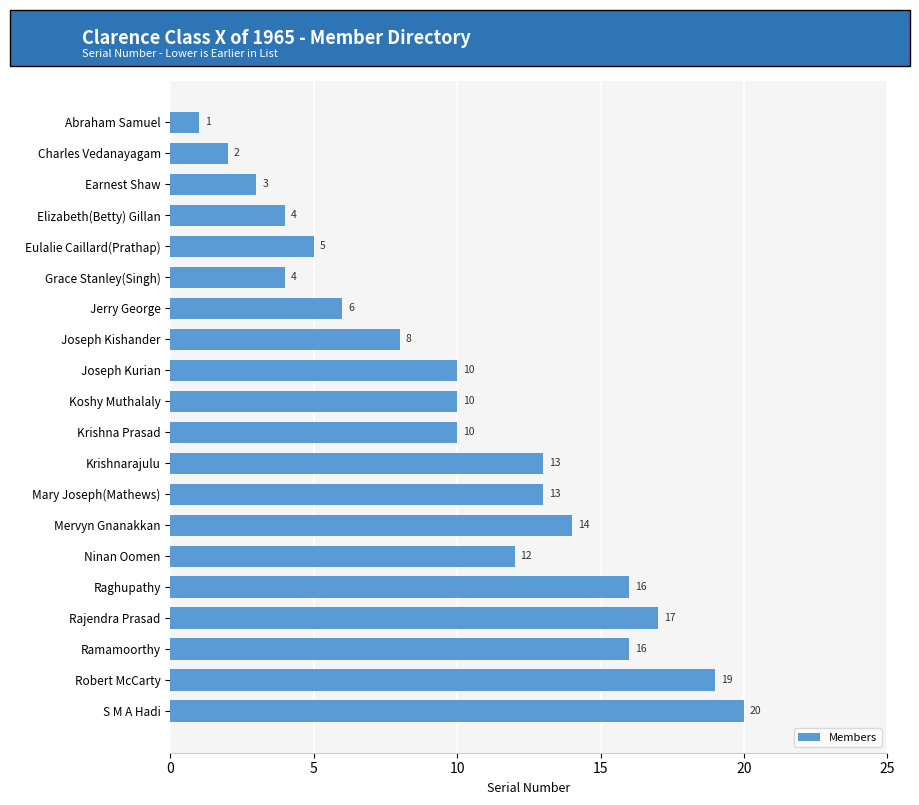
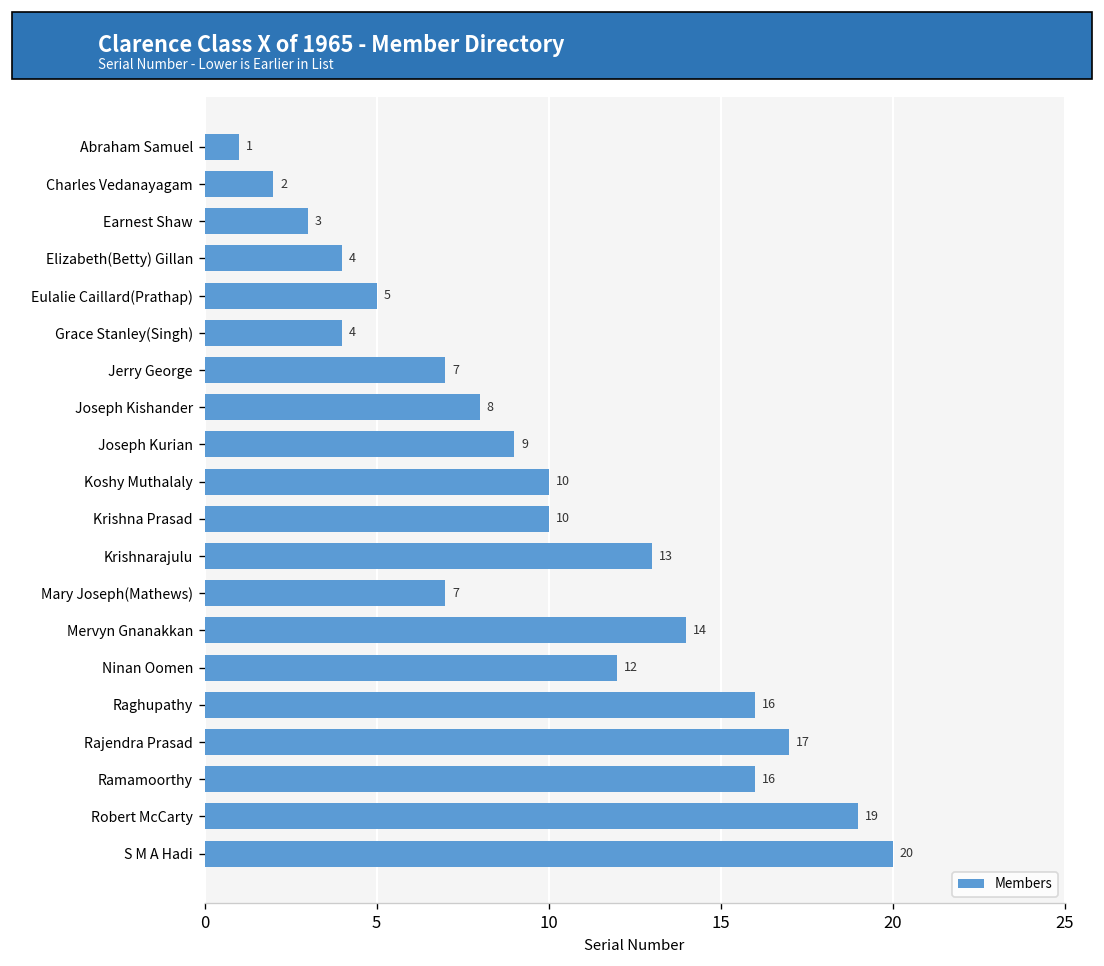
  {
    "Abraham Samuel": 1,
    "Charles Vedanayagam": 2,
    "Earnest Shaw": 3,
    "Elizabeth(Betty) Gillan": 4,
    "Eulalie Caillard(Prathap)": 5,
    "Grace Stanley(Singh)": 4,
-   "Jerry George": 6,
+   "Jerry George": 7,
    "Joseph Kishander": 8,
-   "Joseph Kurian": 10,
+   "Joseph Kurian": 9,
    "Koshy Muthalaly": 10,
    "Krishna Prasad": 10,
    "Krishnarajulu": 13,
-   "Mary Joseph(Mathews)": 13,
+   "Mary Joseph(Mathews)": 7,
    "Mervyn Gnanakkan": 14,
    "Ninan Oomen": 12,
    "Raghupathy": 16,
    "Rajendra Prasad": 17,
    "Ramamoorthy": 16,
    "Robert McCarty": 19,
    "S M A Hadi": 20
  }
